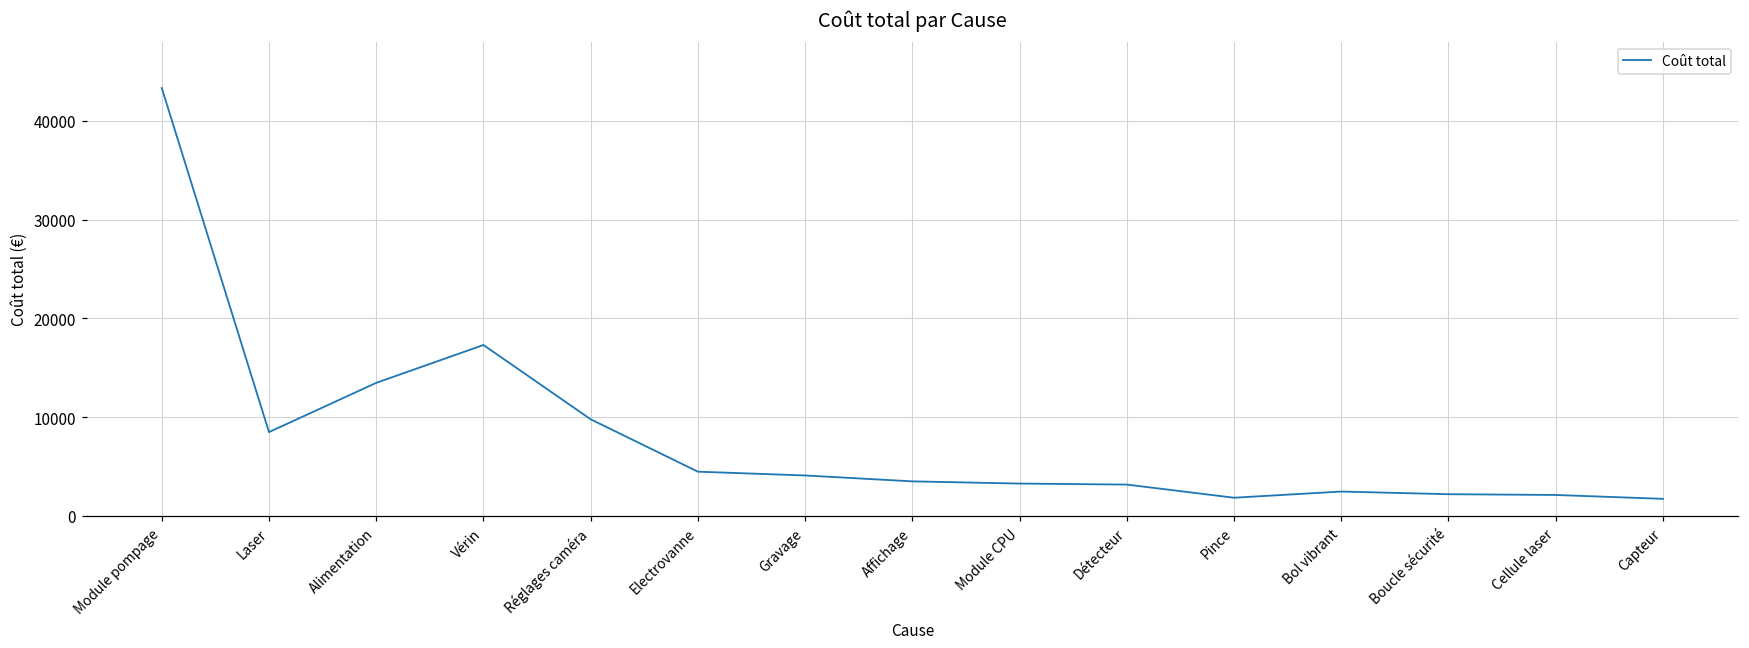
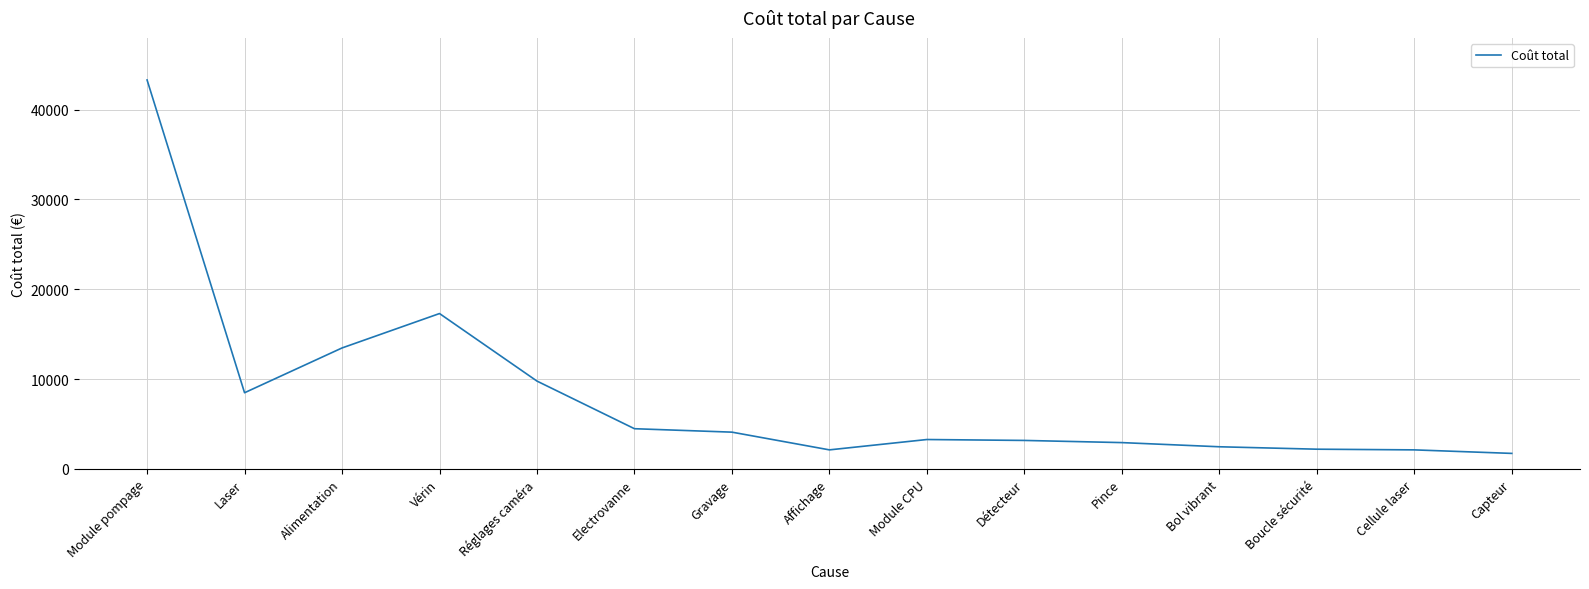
  {
    "Module pompage": 43000,
    "Laser": 8000,
    "Alimentation": 13000,
    "Vérin": 17000,
    "Réglages caméra": 10000,
    "Electrovanne": 4000,
    "Gravage": 4000,
-   "Affichage": 3000,
+   "Affichage": 2000,
    "Module CPU": 3000,
    "Détecteur": 3000,
-   "Pince": 2000,
+   "Pince": 3000,
    "Bol vibrant": 2000,
    "Boucle sécurité": 2000,
    "Cellule laser": 2000,
    "Capteur": 2000
  }
